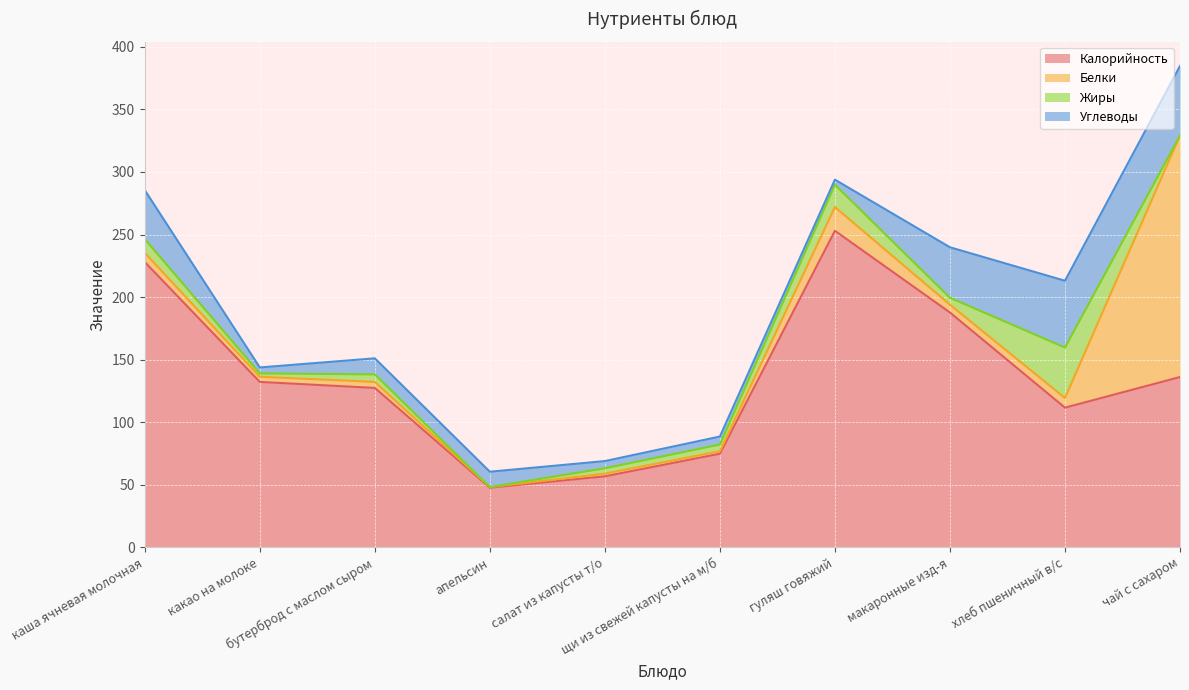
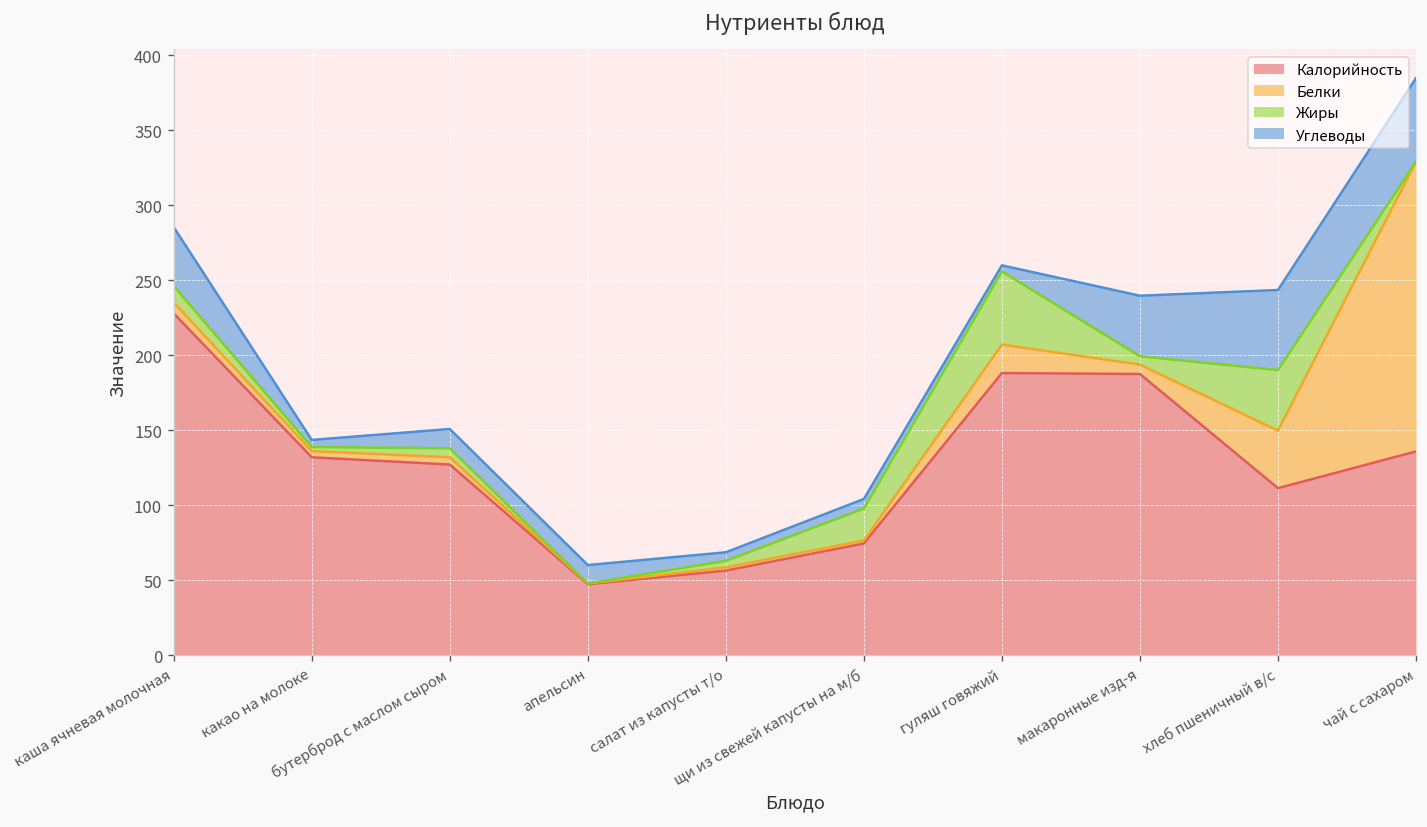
  {
    "Калорийность": {
      "каша ячневая молочная": 228,
      "какао на молоке": 132,
      "бутерброд с маслом сыром": 127,
      "салат из капусты т/о": 57,
-     "гуляш говяжий": 253,
+     "гуляш говяжий": 188,
      "макаронные изд-я": 188,
      "хлеб пшеничный в/с": 112,
      "чай с сахаром": 136
    },
    "Белки": {
      "каша ячневая молочная": 7,
      "какао на молоке": 4,
      "бутерброд с маслом сыром": 5,
      "салат из капусты т/о": 2,
      "гуляш говяжий": 19,
      "макаронные изд-я": 6,
-     "хлеб пшеничный в/с": 8
+     "хлеб пшеничный в/с": 38
    },
    "Жиры": {
      "каша ячневая молочная": 11,
      "какао на молоке": 3,
      "бутерброд с маслом сыром": 6,
      "салат из капусты т/о": 4,
-     "щи из свежей капусты на м/б": 5,
-     "гуляш говяжий": 18,
+     "щи из свежей капусты на м/б": 21,
+     "гуляш говяжий": 49,
      "макаронные изд-я": 6,
      "хлеб пшеничный в/с": 40
    },
    "Углеводы": {
      "каша ячневая молочная": 39,
      "какао на молоке": 5,
      "бутерброд с маслом сыром": 13,
      "апельсин": 12,
      "салат из капусты т/о": 6,
      "щи из свежей капусты на м/б": 6,
      "гуляш говяжий": 4,
      "макаронные изд-я": 40,
      "хлеб пшеничный в/с": 53,
      "чай с сахаром": 56
    }
  }
